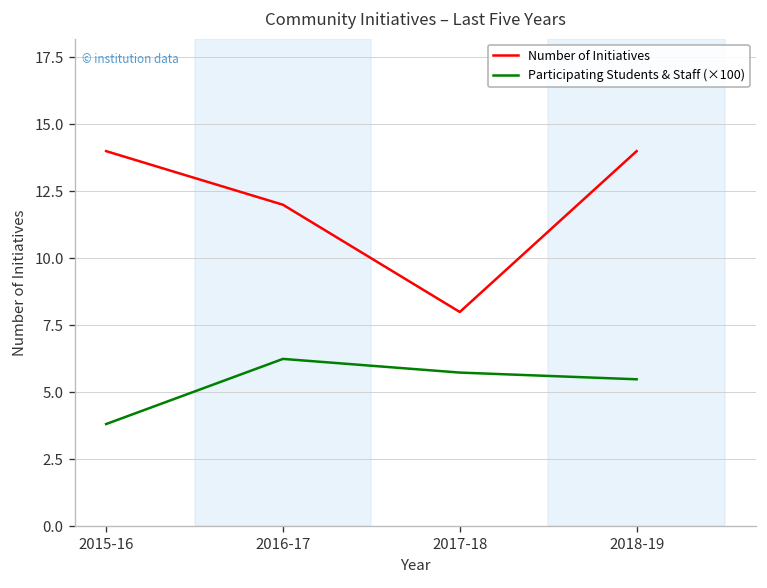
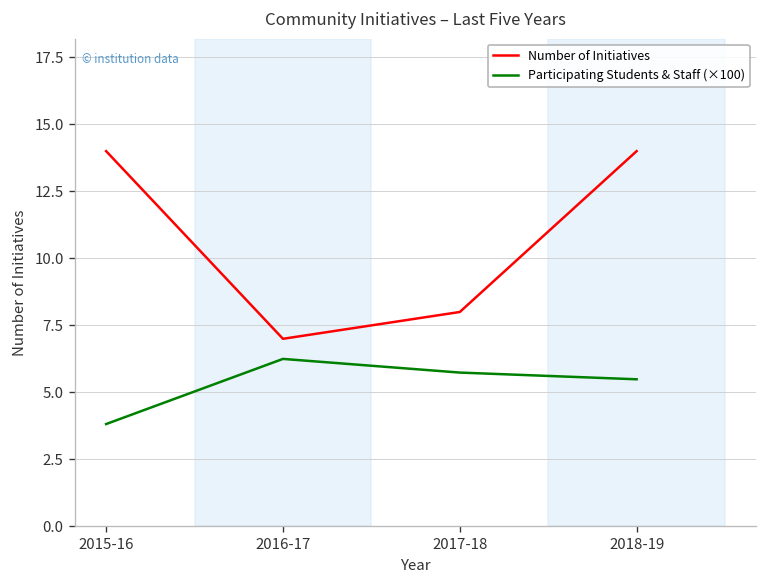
  {
    "Number of Initiatives": {
      "2015-16": 14,
-     "2016-17": 12,
+     "2016-17": 7,
      "2017-18": 8,
      "2018-19": 14
    },
    "Participating Students & Staff (×100)": {
      "2015-16": 3.8,
      "2016-17": 6.3,
      "2017-18": 5.7,
      "2018-19": 5.5
    }
  }
